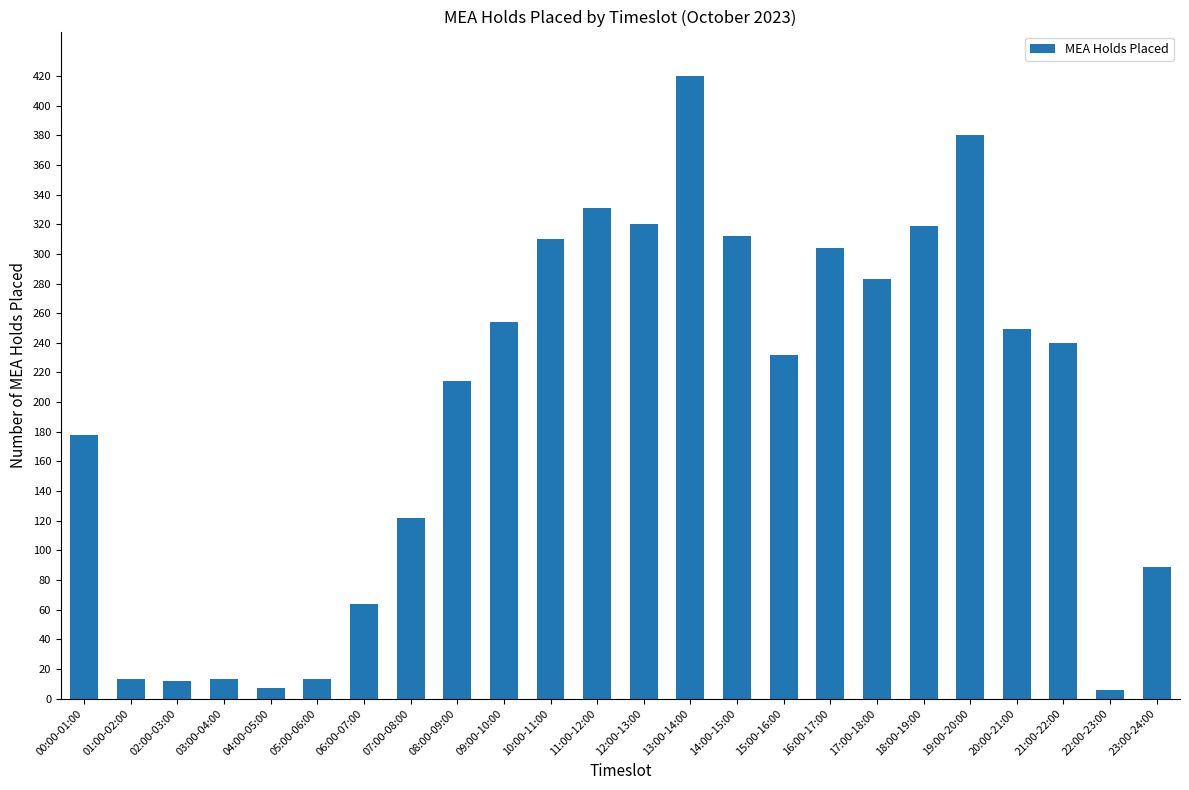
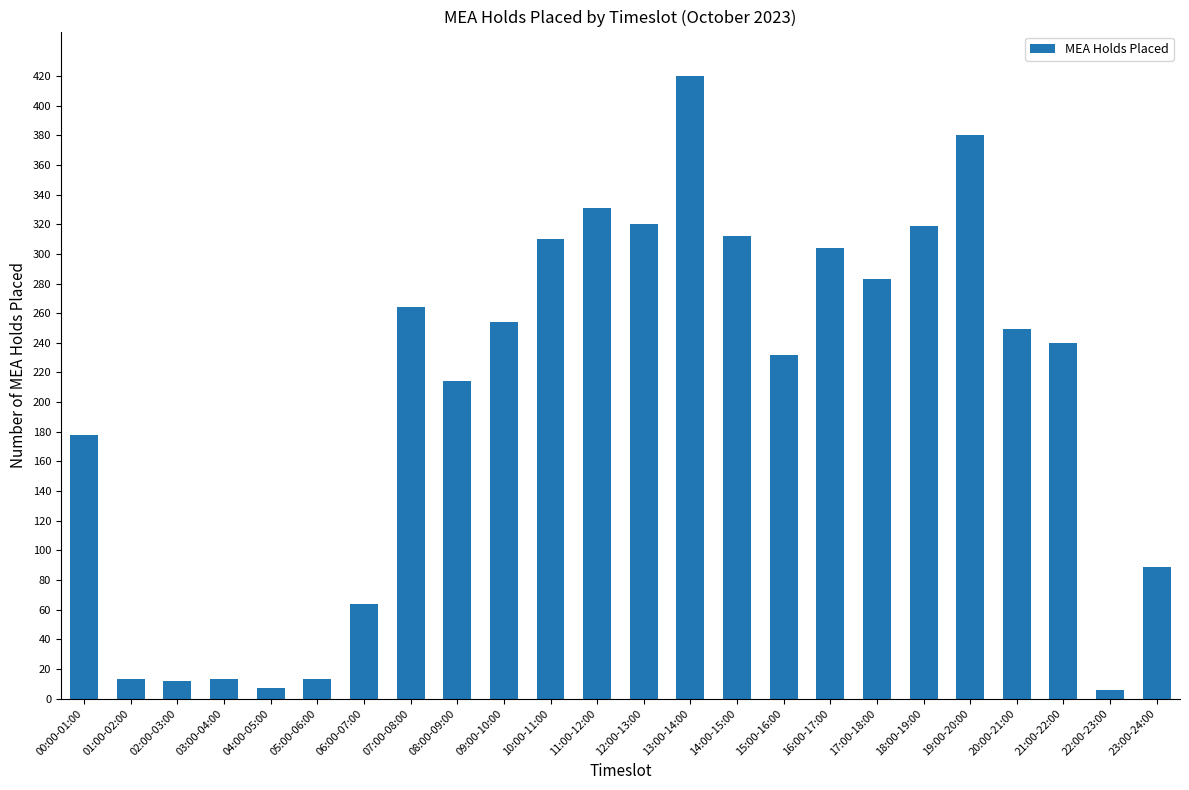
  {
    "00:00-01:00": 178,
    "01:00-02:00": 13,
    "02:00-03:00": 12,
    "03:00-04:00": 13,
    "04:00-05:00": 7,
    "05:00-06:00": 13,
    "06:00-07:00": 64,
-   "07:00-08:00": 122,
+   "07:00-08:00": 264,
    "08:00-09:00": 214,
    "09:00-10:00": 254,
    "10:00-11:00": 310,
    "11:00-12:00": 331,
    "12:00-13:00": 320,
    "13:00-14:00": 420,
    "14:00-15:00": 312,
    "15:00-16:00": 232,
    "16:00-17:00": 304,
    "17:00-18:00": 283,
    "18:00-19:00": 319,
    "19:00-20:00": 380,
    "20:00-21:00": 249,
    "21:00-22:00": 240,
    "22:00-23:00": 6,
    "23:00-24:00": 89
  }
